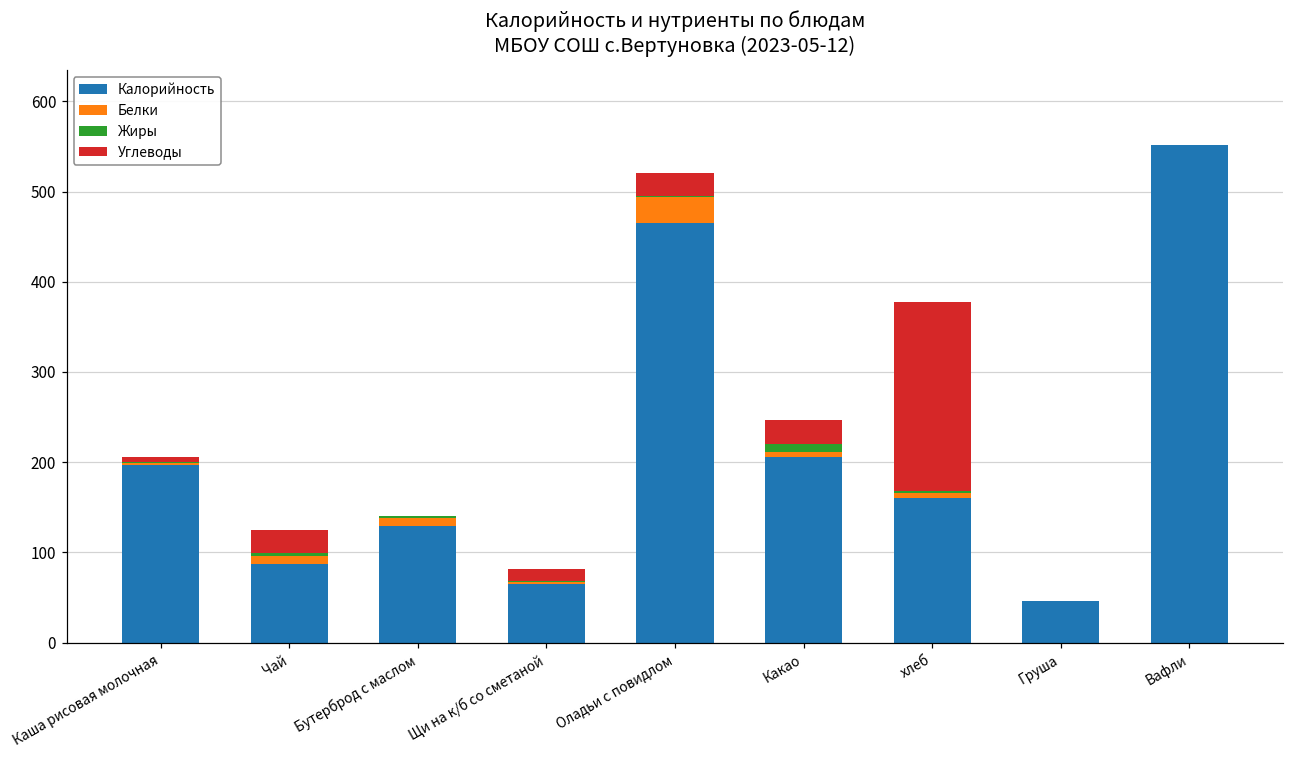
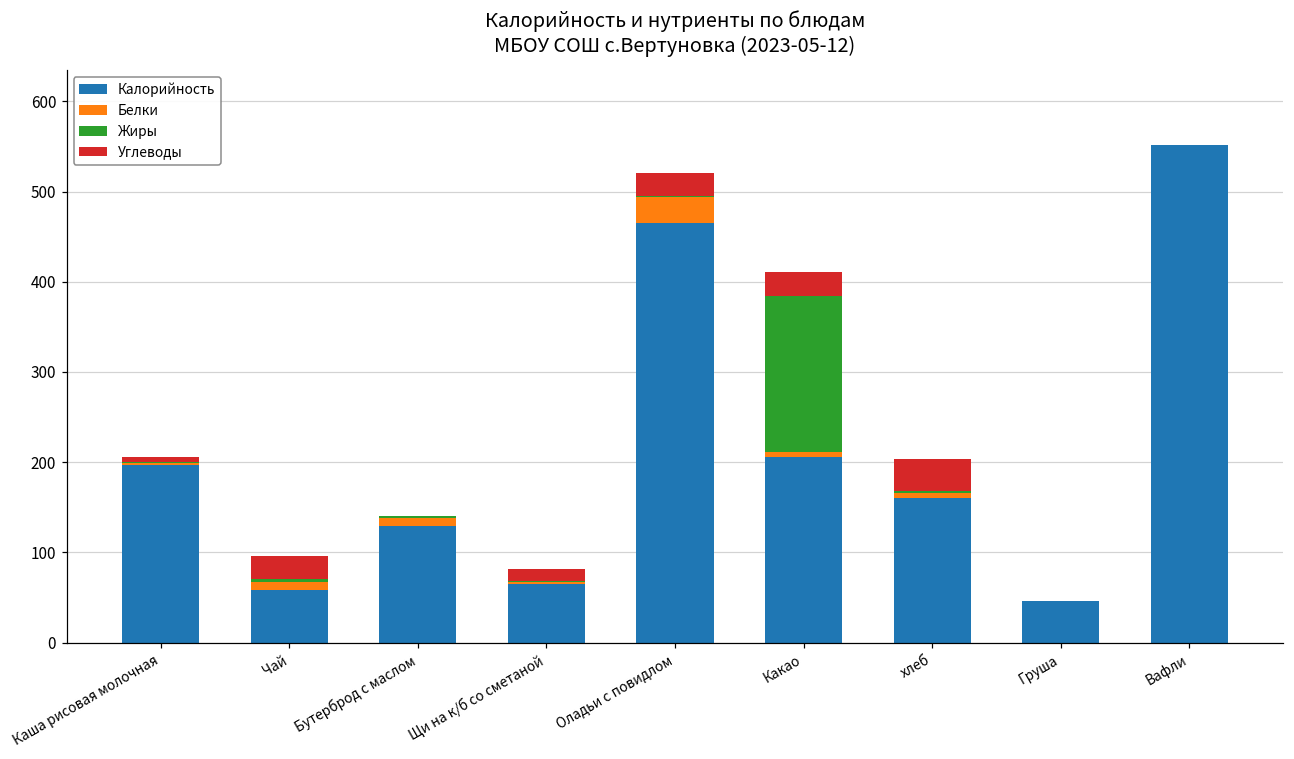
  {
    "Калорийность": {
      "Каша рисовая молочная": 200,
-     "Чай": 90,
+     "Чай": 60,
      "Бутерброд с маслом": 130,
      "Щи на к/б со сметаной": 70,
      "Оладьи с повидлом": 470,
      "Какао": 210,
      "хлеб": 160,
      "Груша": 50,
      "Вафли": 550
    },
    "Белки": {
      "Чай": 10,
      "Бутерброд с маслом": 10,
      "Оладьи с повидлом": 30,
      "Какао": 10,
      "хлеб": 10,
      "Груша": 0,
      "Вафли": 0
    },
    "Жиры": {
-     "Какао": 10,
+     "Какао": 170,
      "Груша": 0,
      "Вафли": 0
    },
    "Углеводы": {
      "Каша рисовая молочная": 10,
      "Чай": 30,
      "Бутерброд с маслом": 0,
      "Щи на к/б со сметаной": 10,
      "Оладьи с повидлом": 30,
      "Какао": 30,
-     "хлеб": 210,
+     "хлеб": 40,
      "Груша": 0,
      "Вафли": 0
    }
  }
